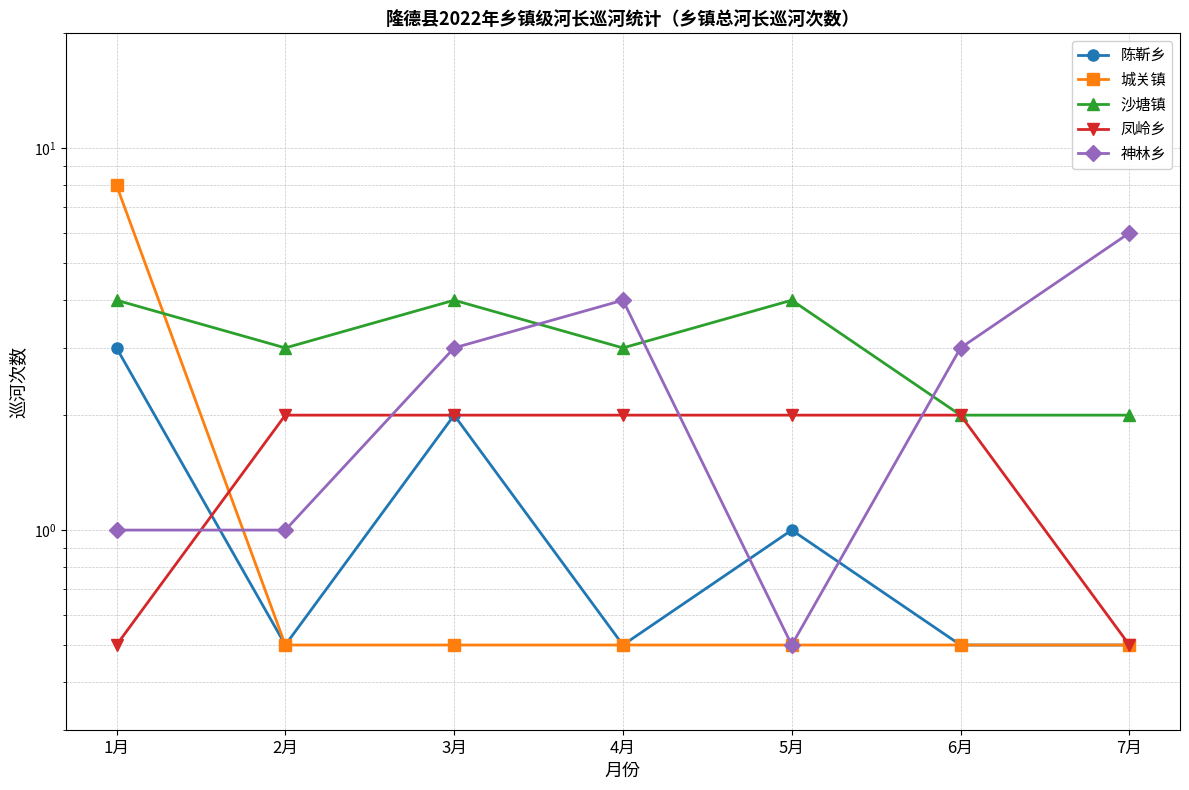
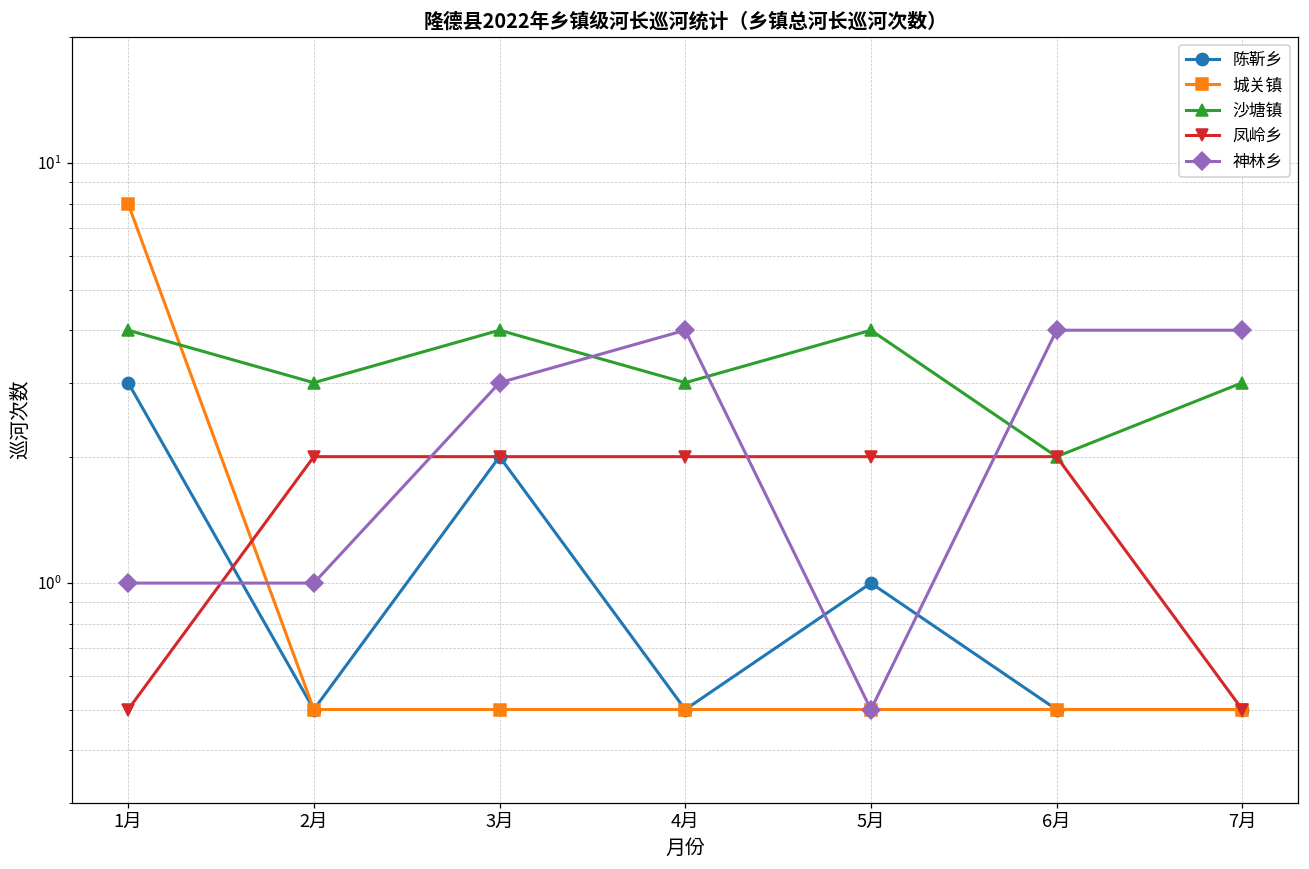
  {
    "陈靳乡": {
      "1月": 3,
      "5月": 1
    },
    "城关镇": {
      "1月": 8,
      "3月": 0.50
    },
    "沙塘镇": {
      "1月": 4,
      "2月": 3,
      "3月": 4,
      "4月": 3,
      "5月": 4,
-     "7月": 2
+     "7月": 3
    },
    "凤岭乡": {
      "1月": 0.50,
      "2月": 2,
      "4月": 2,
      "5月": 2
    },
    "神林乡": {
      "1月": 1,
      "2月": 1,
      "3月": 3,
      "4月": 4,
-     "6月": 3,
-     "7月": 6
+     "6月": 4,
+     "7月": 4
    }
  }
